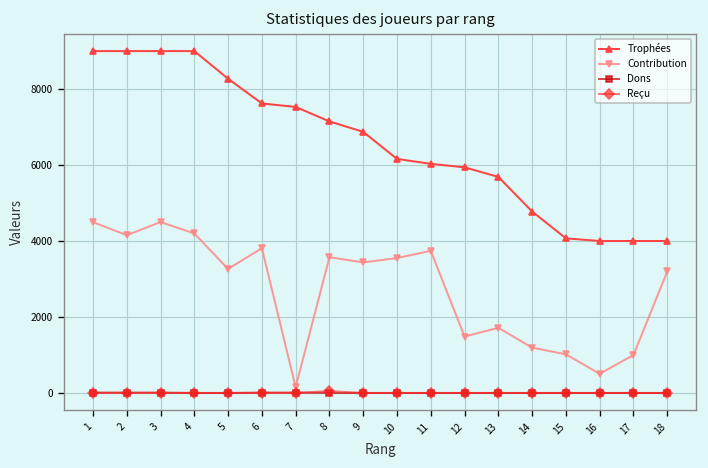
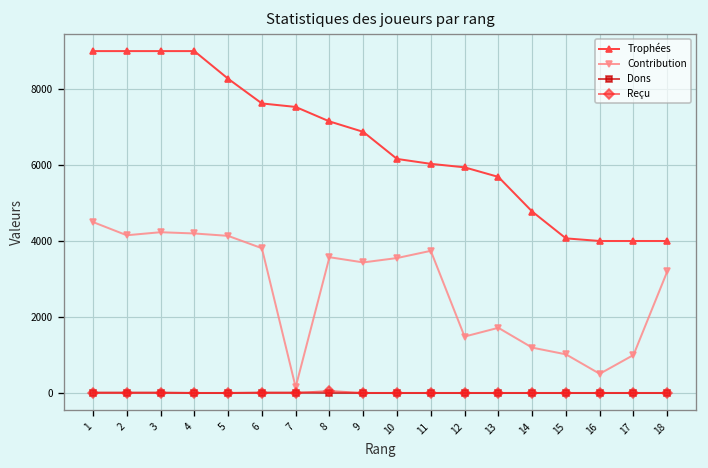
  {
    "Contribution": {
      "1": 4500,
      "2": 4200,
-     "3": 4500,
+     "3": 4200,
      "4": 4200,
-     "5": 3300,
+     "5": 4100,
      "6": 3800,
      "7": 200,
      "8": 3600,
      "9": 3400,
      "10": 3600,
      "11": 3700,
      "12": 1500,
      "13": 1700,
      "14": 1200,
      "15": 1000,
      "16": 500,
      "17": 1000,
      "18": 3200
    }
  }
